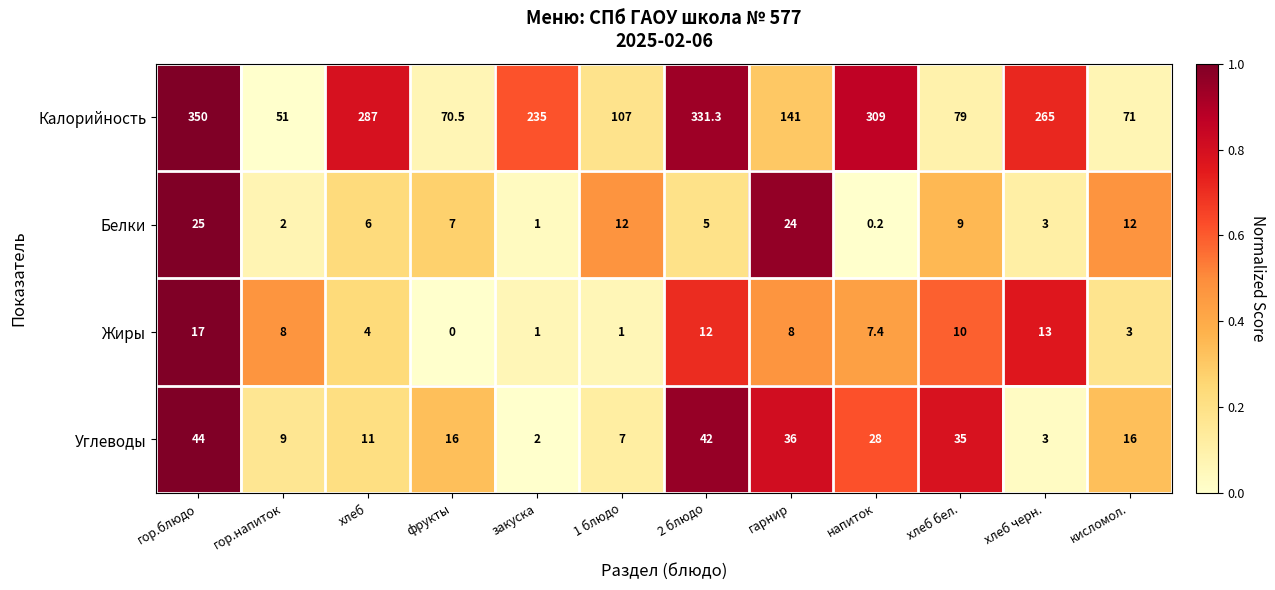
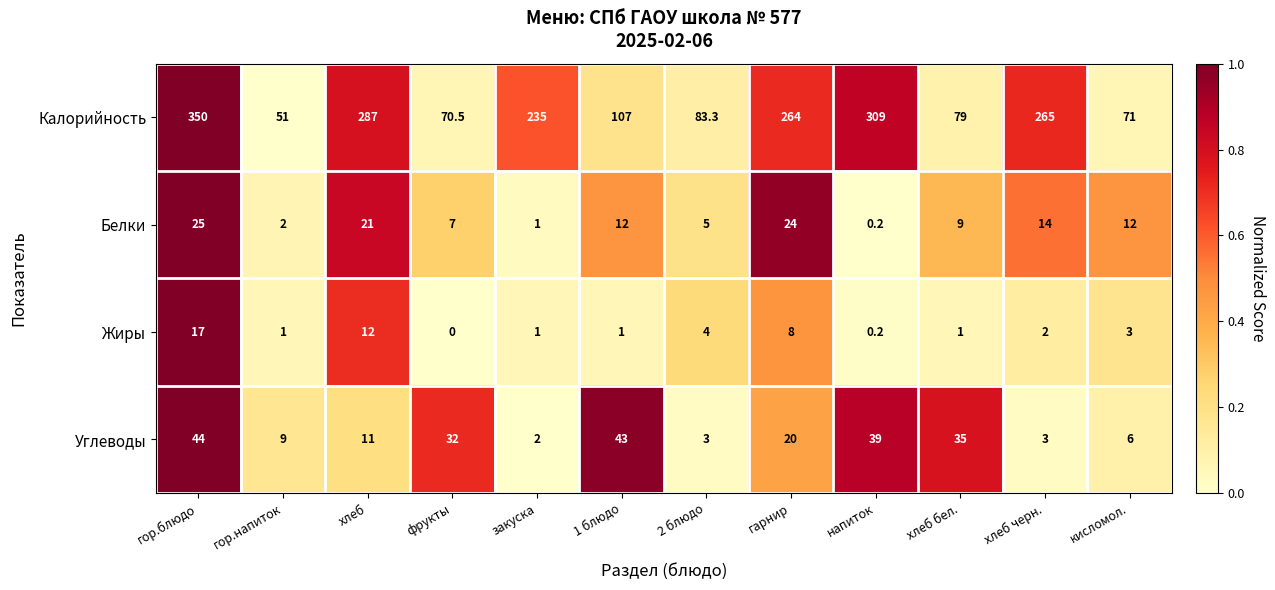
  {
    "Калорийность": {
      "гор.блюдо": 350,
      "гор.напиток": 51,
      "хлеб": 287,
      "фрукты": 70.5,
      "закуска": 235,
      "1 блюдо": 107,
-     "2 блюдо": 331.3,
-     "гарнир": 141,
+     "2 блюдо": 83.3,
+     "гарнир": 264,
      "напиток": 309,
      "хлеб бел.": 79,
      "хлеб черн.": 265,
      "кисломол.": 71
    },
    "Белки": {
      "гор.блюдо": 25,
      "гор.напиток": 2,
-     "хлеб": 6,
+     "хлеб": 21,
      "фрукты": 7,
      "закуска": 1,
      "1 блюдо": 12,
      "2 блюдо": 5,
      "гарнир": 24,
      "напиток": 0.2,
      "хлеб бел.": 9,
-     "хлеб черн.": 3,
+     "хлеб черн.": 14,
      "кисломол.": 12
    },
    "Жиры": {
      "гор.блюдо": 17,
-     "гор.напиток": 8,
-     "хлеб": 4,
+     "гор.напиток": 1,
+     "хлеб": 12,
      "фрукты": 0,
      "закуска": 1,
      "1 блюдо": 1,
-     "2 блюдо": 12,
+     "2 блюдо": 4,
      "гарнир": 8,
-     "напиток": 7.4,
-     "хлеб бел.": 10,
-     "хлеб черн.": 13,
+     "напиток": 0.2,
+     "хлеб бел.": 1,
+     "хлеб черн.": 2,
      "кисломол.": 3
    },
    "Углеводы": {
      "гор.блюдо": 44,
      "гор.напиток": 9,
      "хлеб": 11,
-     "фрукты": 16,
+     "фрукты": 32,
      "закуска": 2,
-     "1 блюдо": 7,
-     "2 блюдо": 42,
-     "гарнир": 36,
-     "напиток": 28,
+     "1 блюдо": 43,
+     "2 блюдо": 3,
+     "гарнир": 20,
+     "напиток": 39,
      "хлеб бел.": 35,
      "хлеб черн.": 3,
-     "кисломол.": 16
+     "кисломол.": 6
    }
  }
